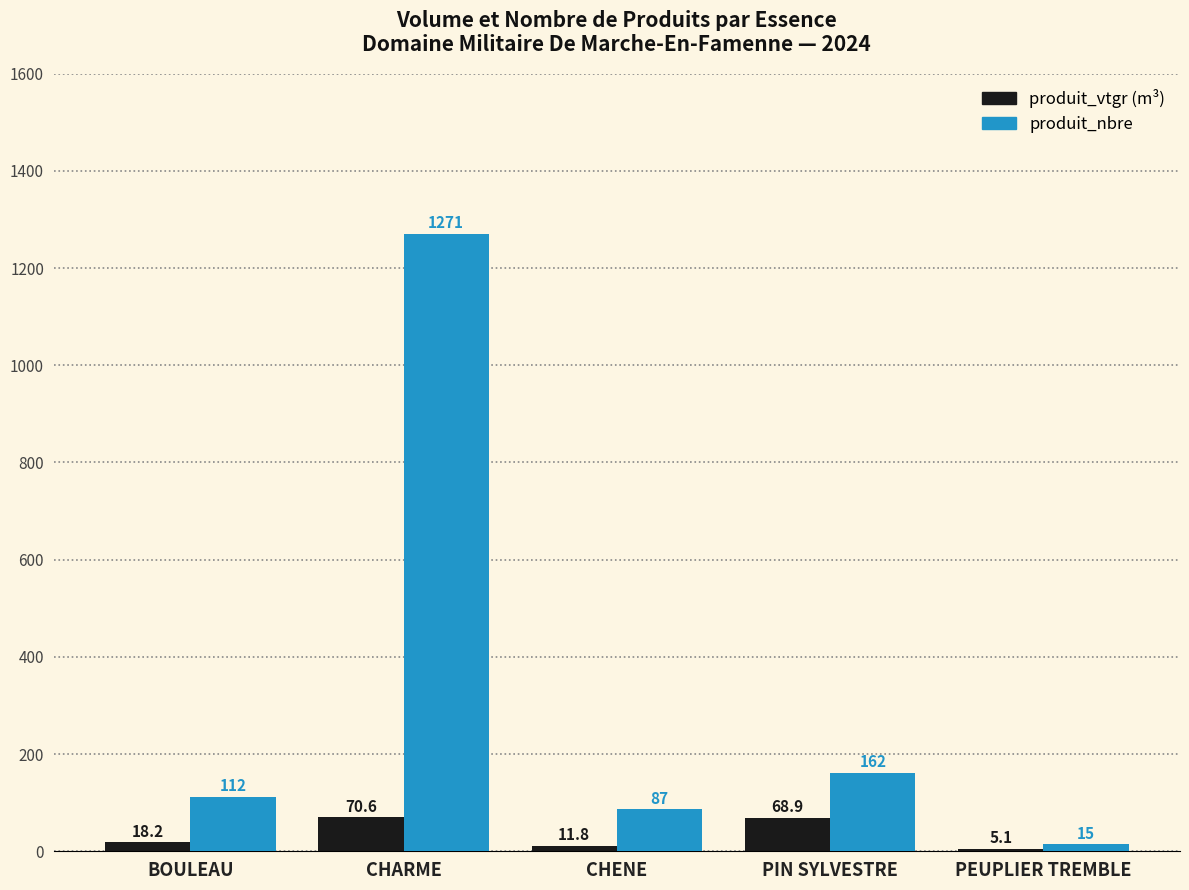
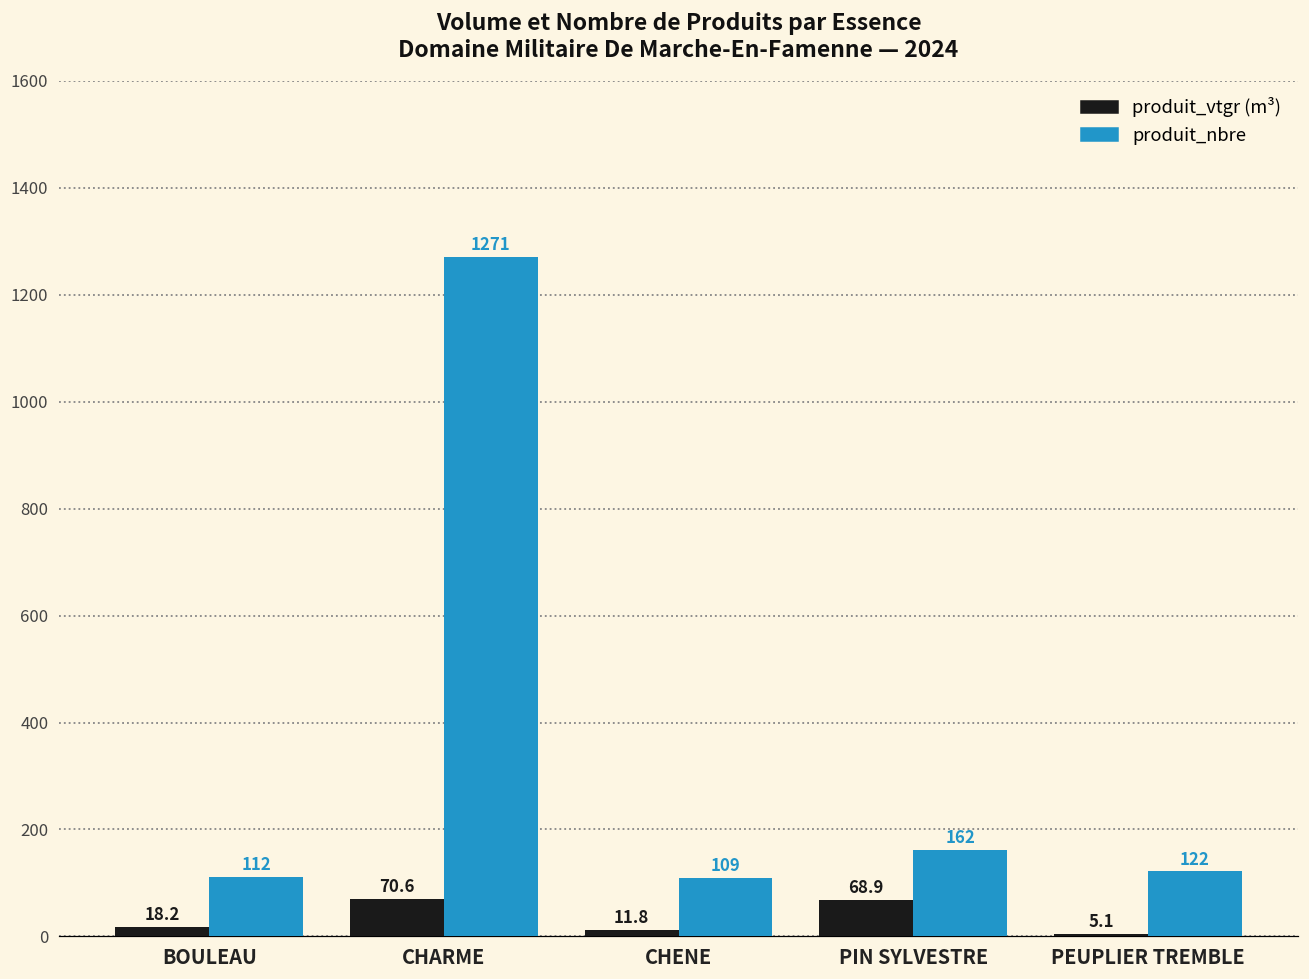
  {
    "produit_nbre": {
      "BOULEAU": 112,
      "CHARME": 1271,
-     "CHENE": 87,
+     "CHENE": 109,
      "PIN SYLVESTRE": 162,
-     "PEUPLIER TREMBLE": 15
+     "PEUPLIER TREMBLE": 122
    }
  }
